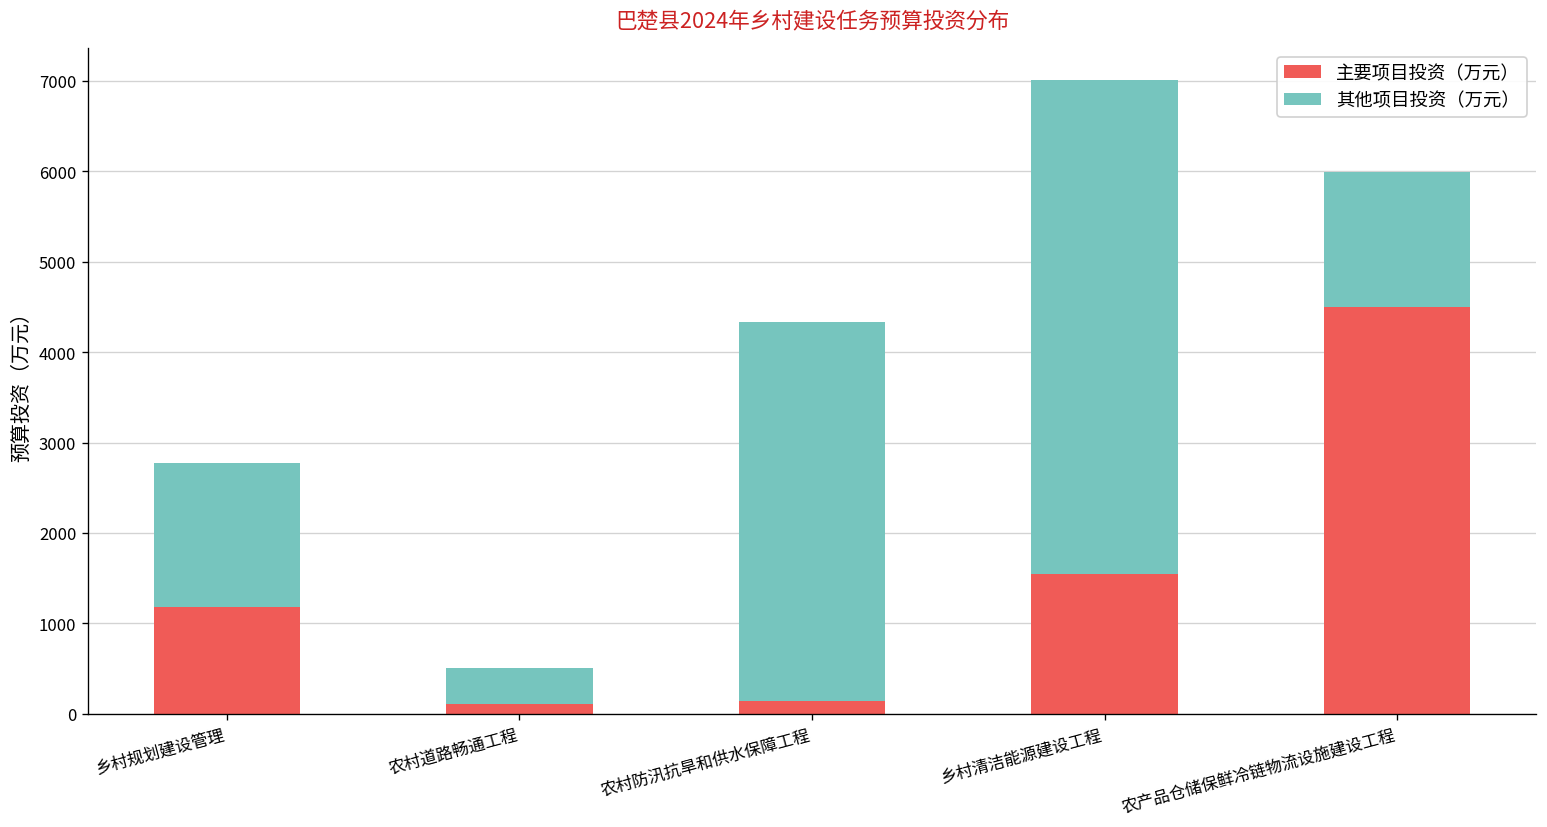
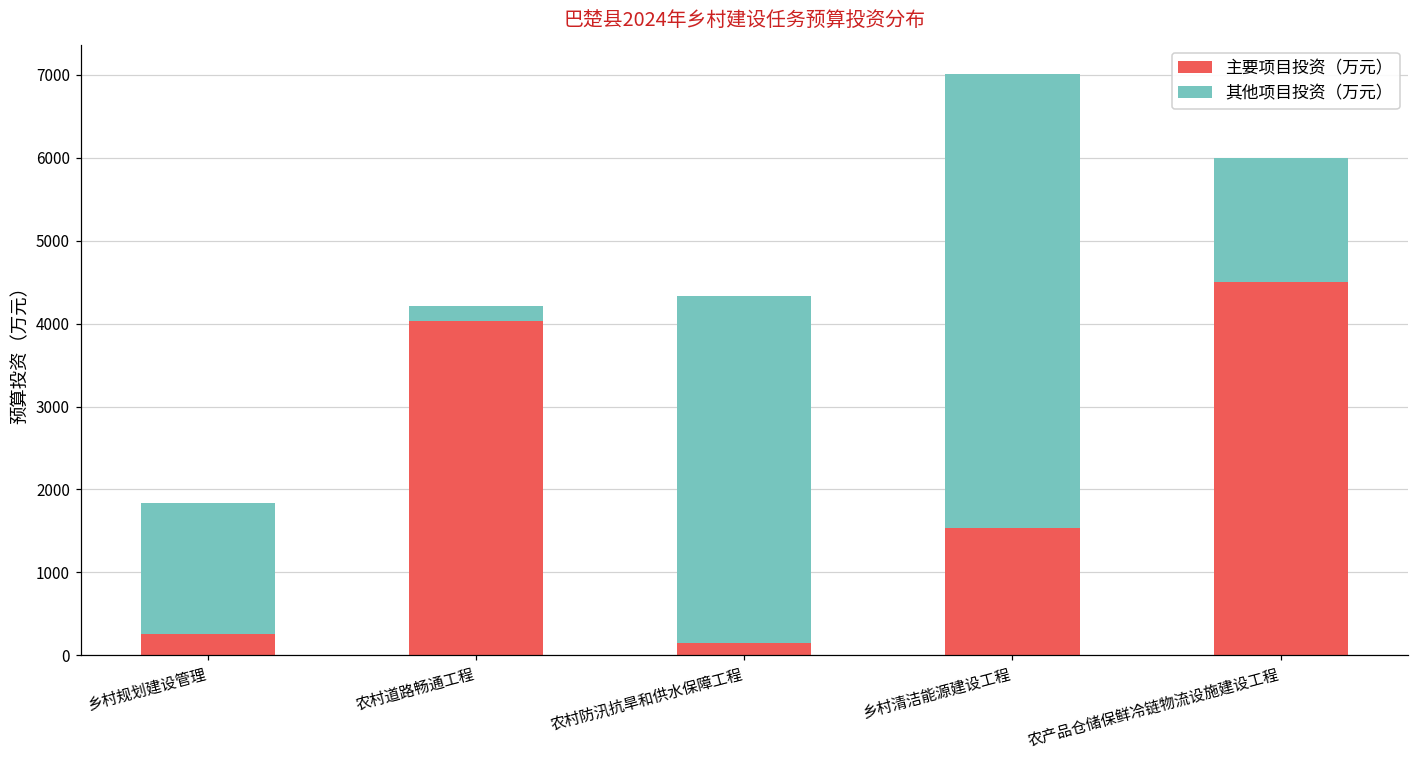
  {
    "主要项目投资（万元）": {
-     "乡村规划建设管理": 1200,
-     "农村道路畅通工程": 100,
+     "乡村规划建设管理": 300,
+     "农村道路畅通工程": 4000,
      "农村防汛抗旱和供水保障工程": 100,
      "乡村清洁能源建设工程": 1500,
      "农产品仓储保鲜冷链物流设施建设工程": 4500
    },
    "其他项目投资（万元）": {
      "乡村规划建设管理": 1600,
-     "农村道路畅通工程": 400,
+     "农村道路畅通工程": 200,
      "农村防汛抗旱和供水保障工程": 4200,
      "乡村清洁能源建设工程": 5500,
      "农产品仓储保鲜冷链物流设施建设工程": 1500
    }
  }
